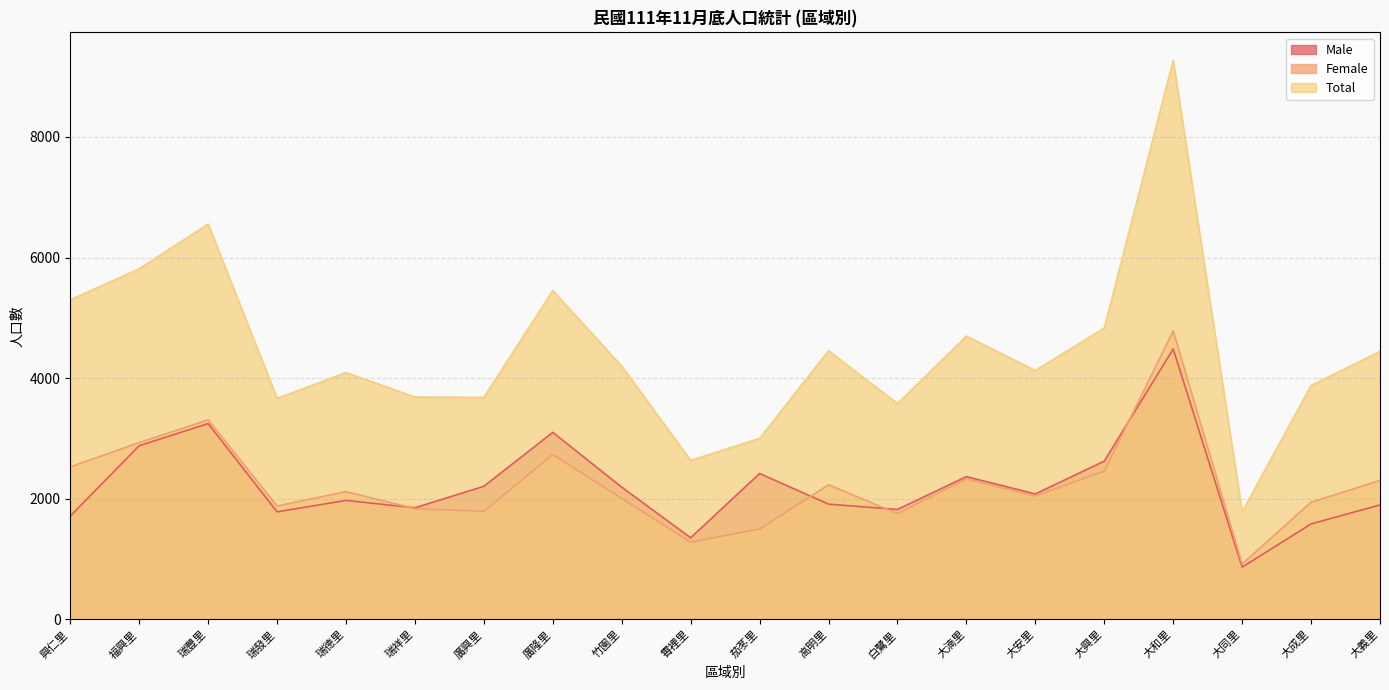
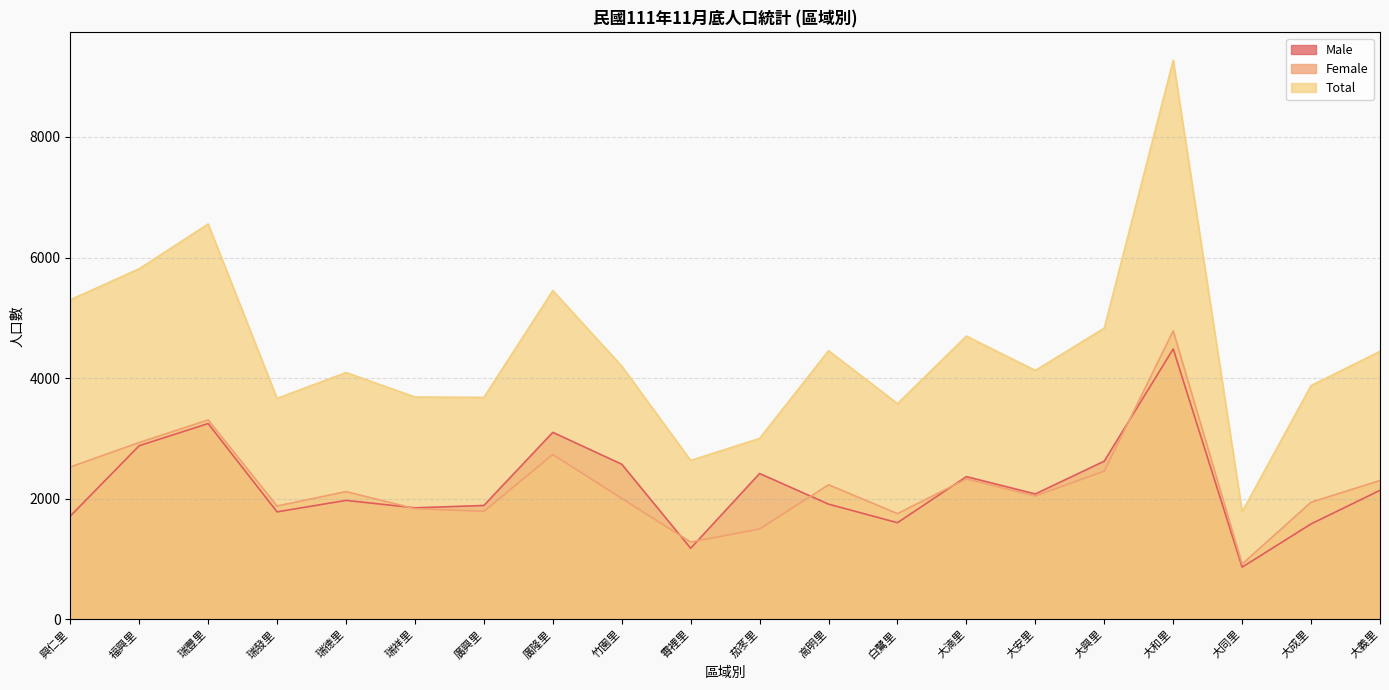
  {
    "Male": {
      "興仁里": 1700,
      "福興里": 2900,
      "瑞豐里": 3200,
      "瑞發里": 1800,
      "瑞德里": 2000,
-     "廣興里": 2200,
+     "廣興里": 1900,
      "廣隆里": 3100,
-     "竹園里": 2200,
-     "霄裡里": 1400,
+     "竹園里": 2600,
+     "霄裡里": 1200,
      "茄苳里": 2400,
      "高明里": 1900,
-     "白鷺里": 1800,
+     "白鷺里": 1600,
      "大興里": 2600,
      "大和里": 4500,
      "大同里": 900,
      "大成里": 1600,
-     "大義里": 1900
+     "大義里": 2100
    }
  }
